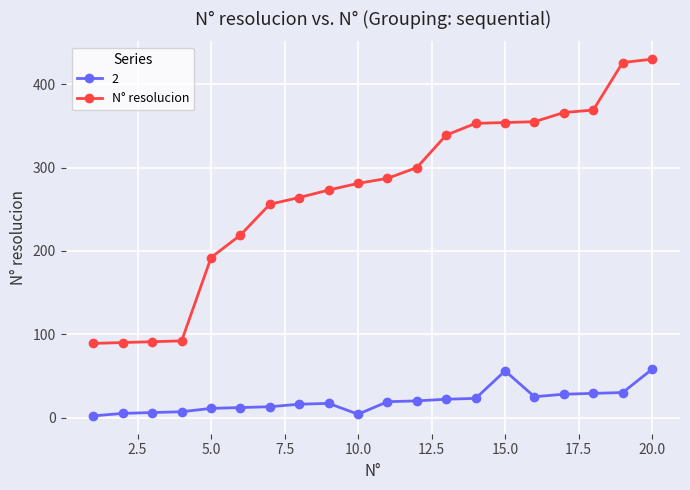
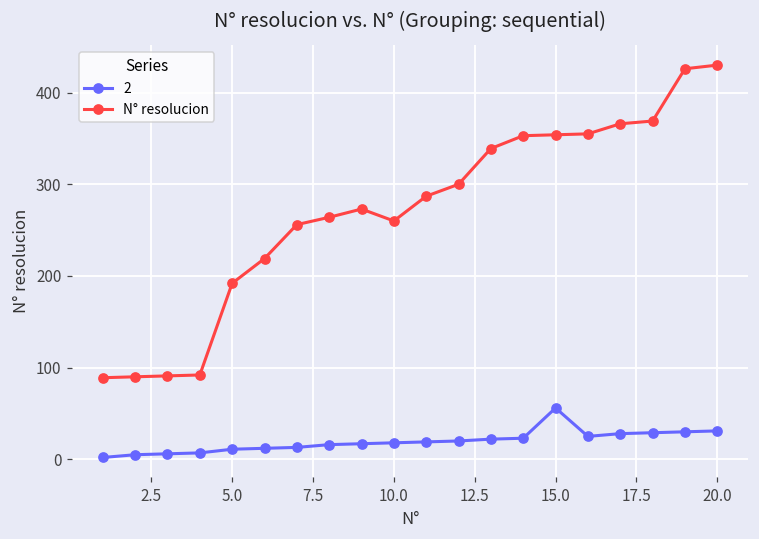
  {
    "2": {
      "5.0": 10,
-     "10.0": 0,
+     "10.0": 20,
      "15.0": 60,
-     "20.0": 60
+     "20.0": 30
    },
    "N° resolucion": {
      "5.0": 190,
-     "10.0": 280,
+     "10.0": 260,
      "15.0": 350,
      "20.0": 430
    }
  }
